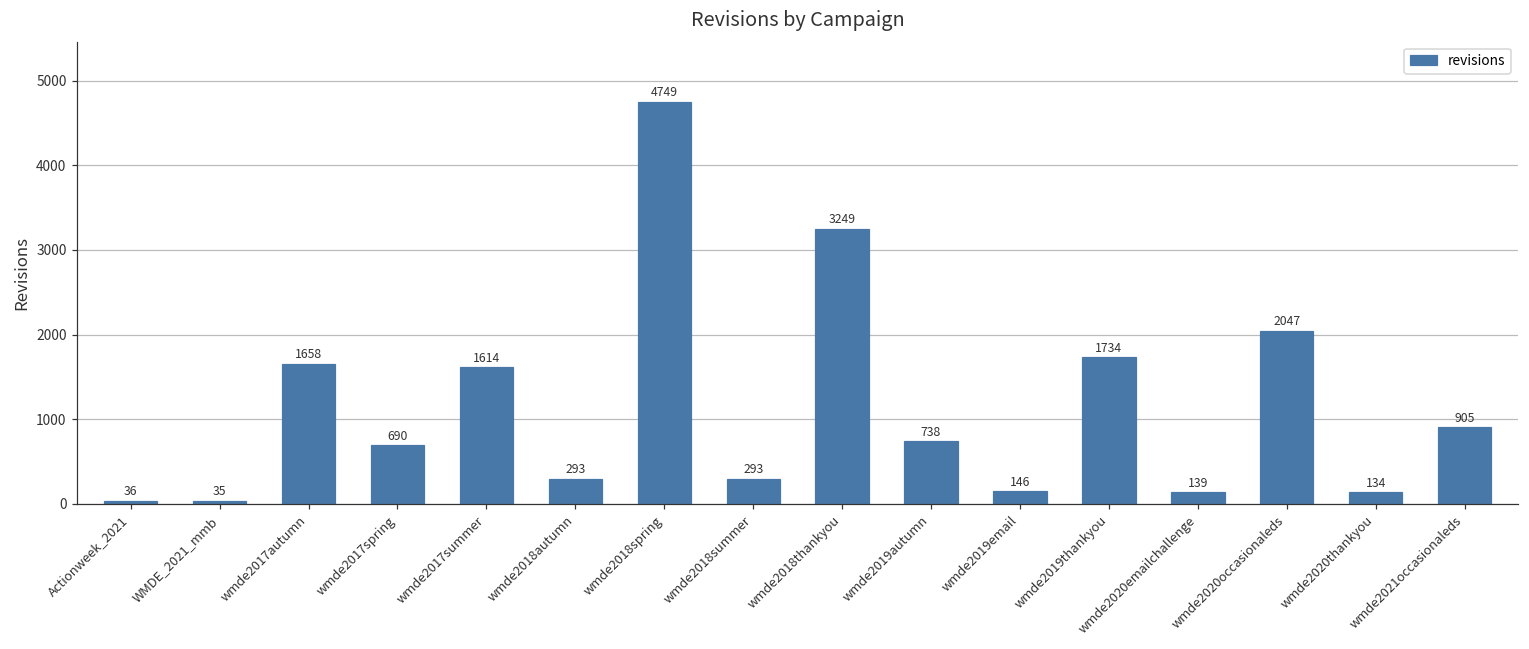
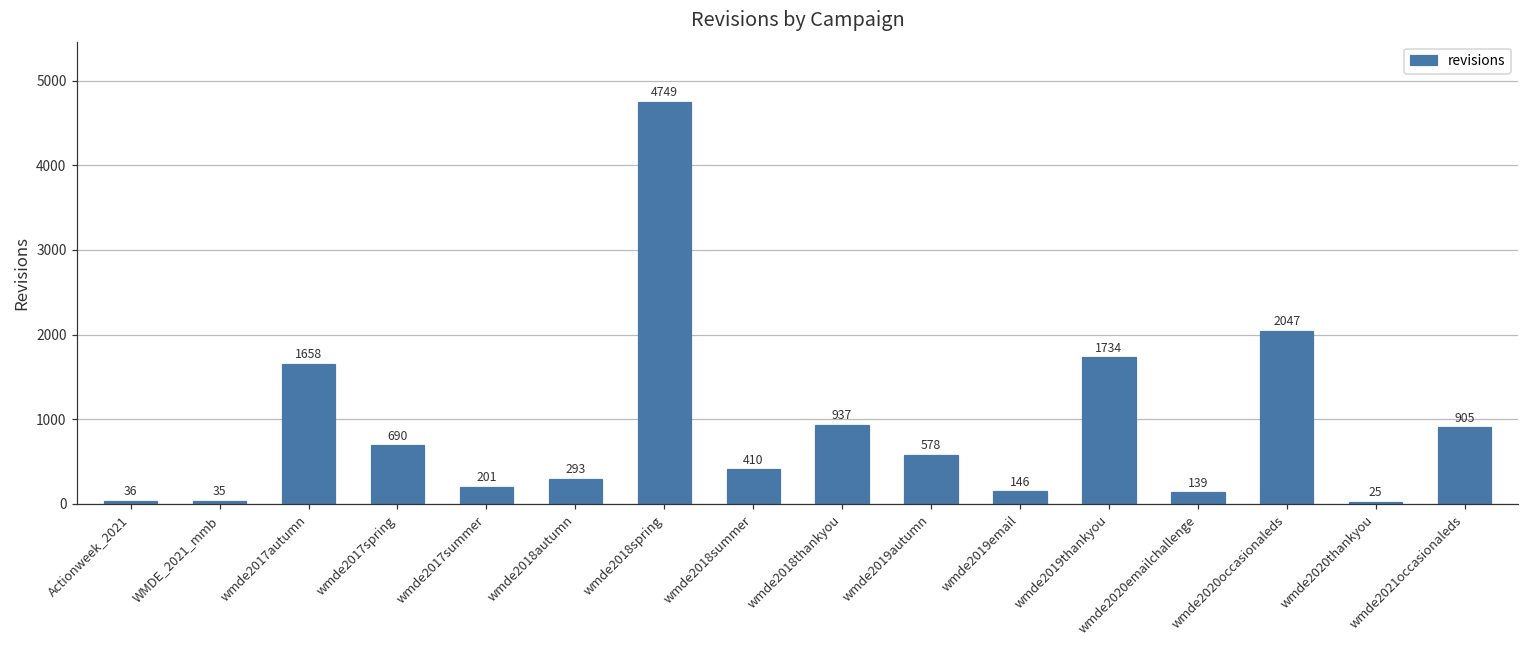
  {
    "Actionweek_2021": 36,
    "WMDE_2021_mmb": 35,
    "wmde2017autumn": 1658,
    "wmde2017spring": 690,
-   "wmde2017summer": 1614,
+   "wmde2017summer": 201,
    "wmde2018autumn": 293,
    "wmde2018spring": 4749,
-   "wmde2018summer": 293,
-   "wmde2018thankyou": 3249,
-   "wmde2019autumn": 738,
+   "wmde2018summer": 410,
+   "wmde2018thankyou": 937,
+   "wmde2019autumn": 578,
    "wmde2019email": 146,
    "wmde2019thankyou": 1734,
    "wmde2020emailchallenge": 139,
    "wmde2020occasionaleds": 2047,
-   "wmde2020thankyou": 134,
+   "wmde2020thankyou": 25,
    "wmde2021occasionaleds": 905
  }
